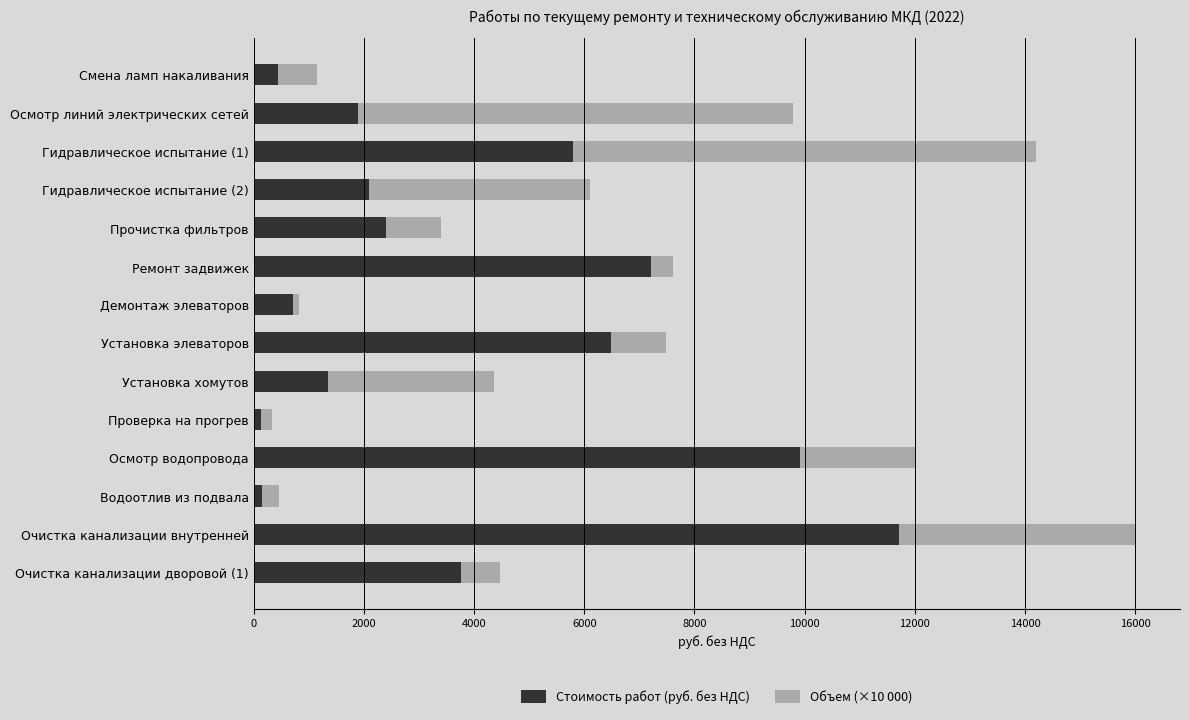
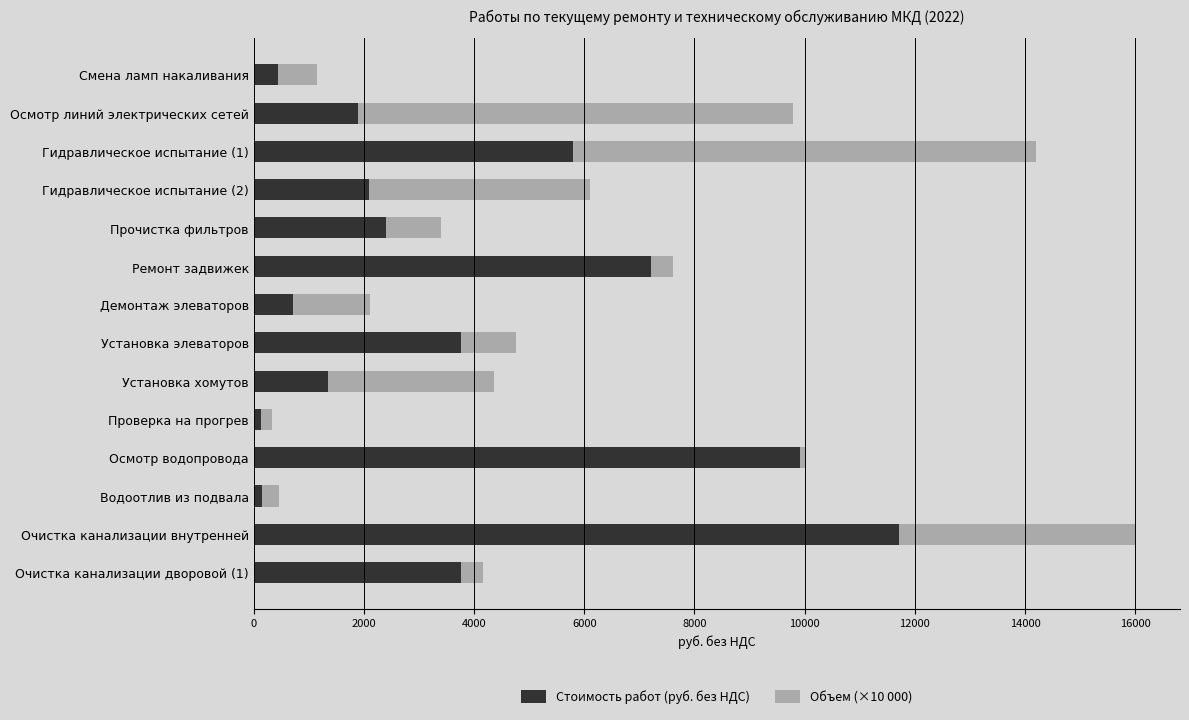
  {
    "Стоимость работ (руб. без НДС)": {
      "Смена ламп накаливания": 400,
      "Осмотр линий электрических сетей": 1900,
      "Гидравлическое испытание (1)": 5800,
      "Гидравлическое испытание (2)": 2100,
      "Прочистка фильтров": 2400,
      "Ремонт задвижек": 7200,
      "Демонтаж элеваторов": 700,
-     "Установка элеваторов": 6500,
+     "Установка элеваторов": 3800,
      "Установка хомутов": 1400,
      "Проверка на прогрев": 100,
      "Осмотр водопровода": 9900,
      "Водоотлив из подвала": 200,
      "Очистка канализации внутренней": 11700,
      "Очистка канализации дворовой (1)": 3800
    },
    "Объем (×10 000)": {
      "Смена ламп накаливания": 700,
      "Осмотр линий электрических сетей": 7900,
      "Гидравлическое испытание (1)": 8400,
      "Гидравлическое испытание (2)": 4000,
      "Прочистка фильтров": 1000,
      "Ремонт задвижек": 400,
-     "Демонтаж элеваторов": 100,
+     "Демонтаж элеваторов": 1400,
      "Установка элеваторов": 1000,
      "Установка хомутов": 3000,
      "Проверка на прогрев": 200,
-     "Осмотр водопровода": 2100,
+     "Осмотр водопровода": 100,
      "Водоотлив из подвала": 300,
      "Очистка канализации внутренней": 4300,
-     "Очистка канализации дворовой (1)": 700
+     "Очистка канализации дворовой (1)": 400
    }
  }
